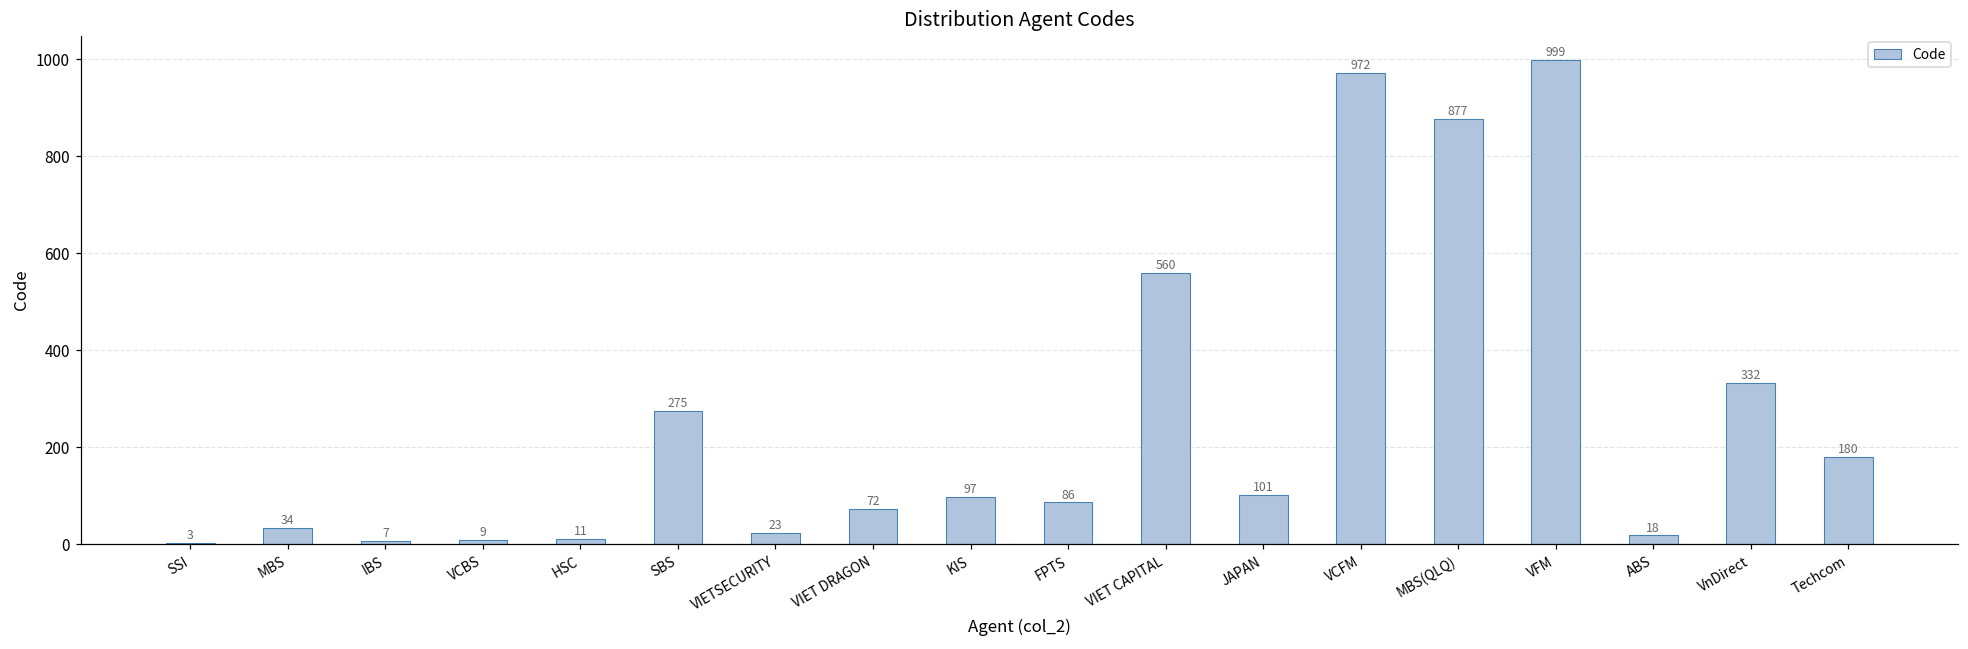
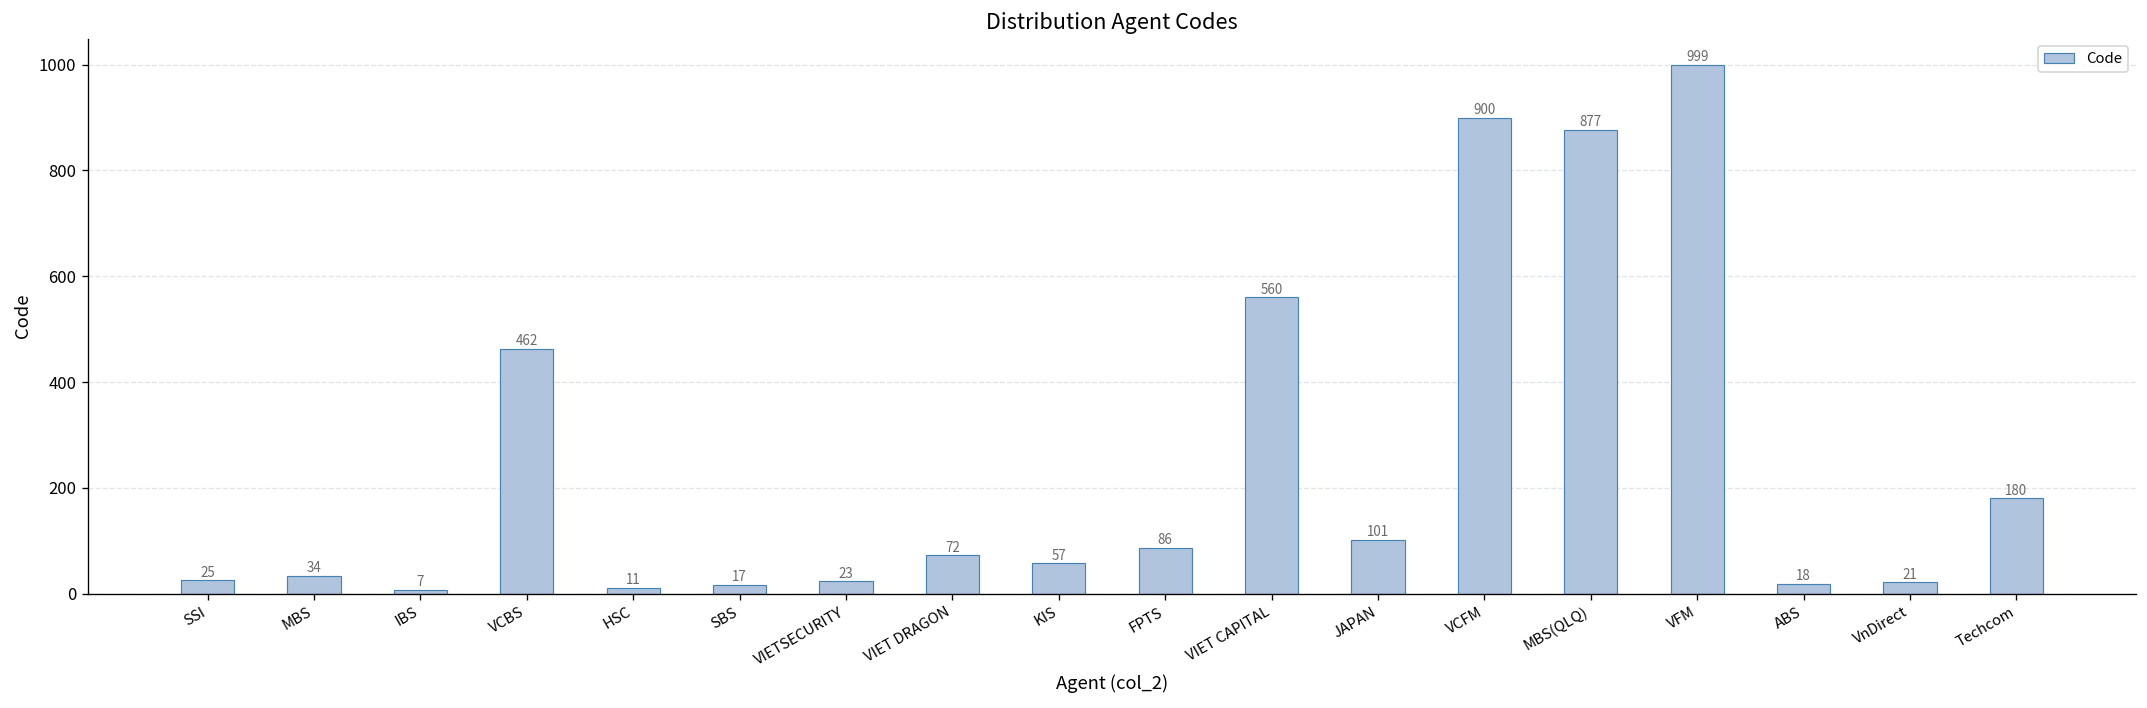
  {
-   "SSI": 3,
+   "SSI": 25,
    "MBS": 34,
    "IBS": 7,
-   "VCBS": 9,
+   "VCBS": 462,
    "HSC": 11,
-   "SBS": 275,
+   "SBS": 17,
    "VIETSECURITY": 23,
    "VIET DRAGON": 72,
-   "KIS": 97,
+   "KIS": 57,
    "FPTS": 86,
    "VIET CAPITAL": 560,
    "JAPAN": 101,
-   "VCFM": 972,
+   "VCFM": 900,
    "MBS(QLQ)": 877,
    "VFM": 999,
    "ABS": 18,
-   "VnDirect": 332,
+   "VnDirect": 21,
    "Techcom": 180
  }
